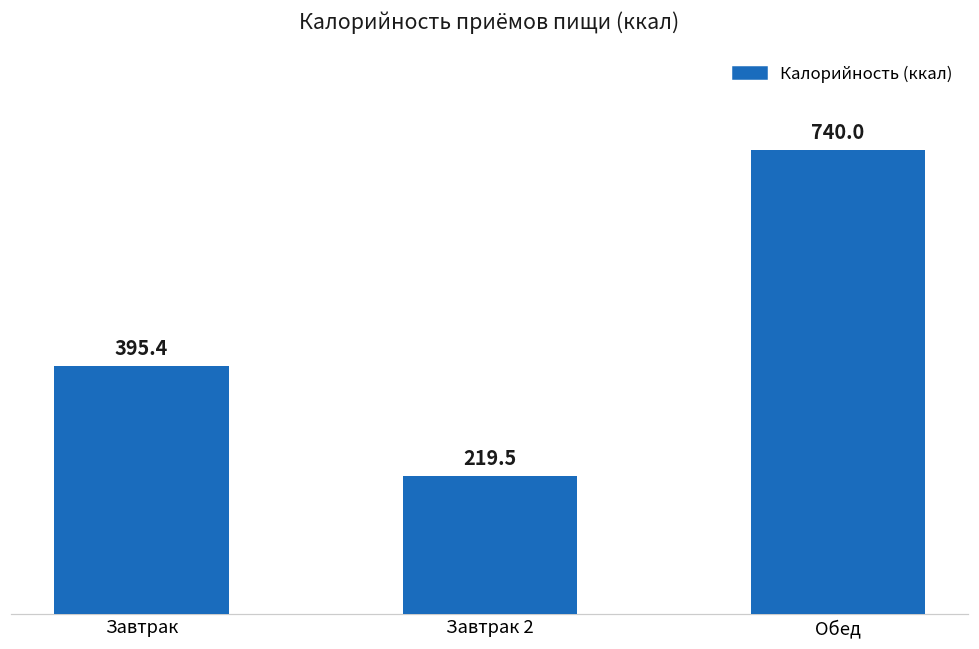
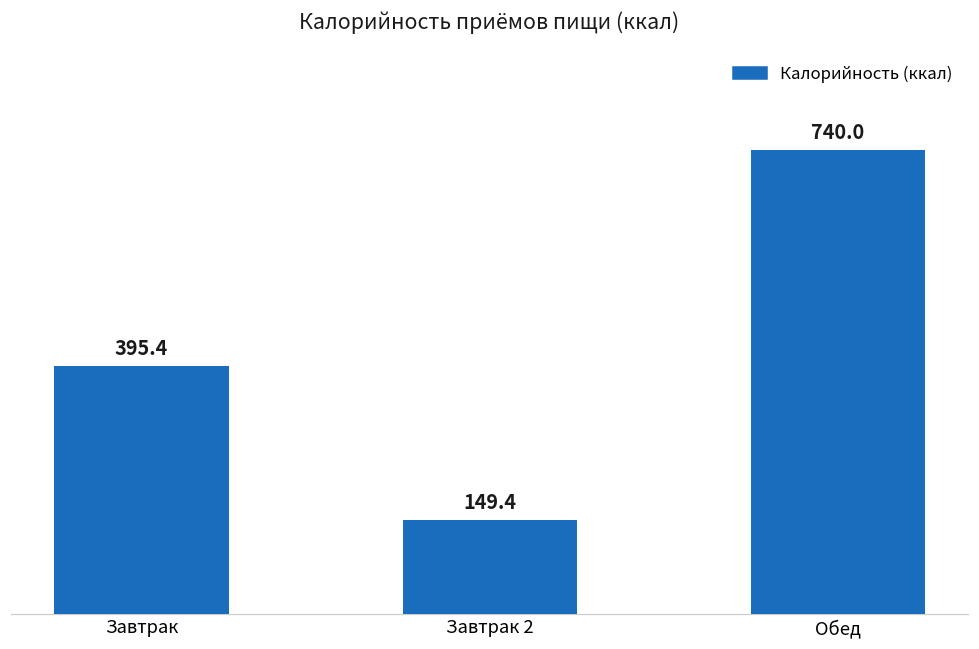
  {
    "Завтрак": 395.4,
-   "Завтрак 2": 219.5,
+   "Завтрак 2": 149.4,
    "Обед": 740.0
  }
